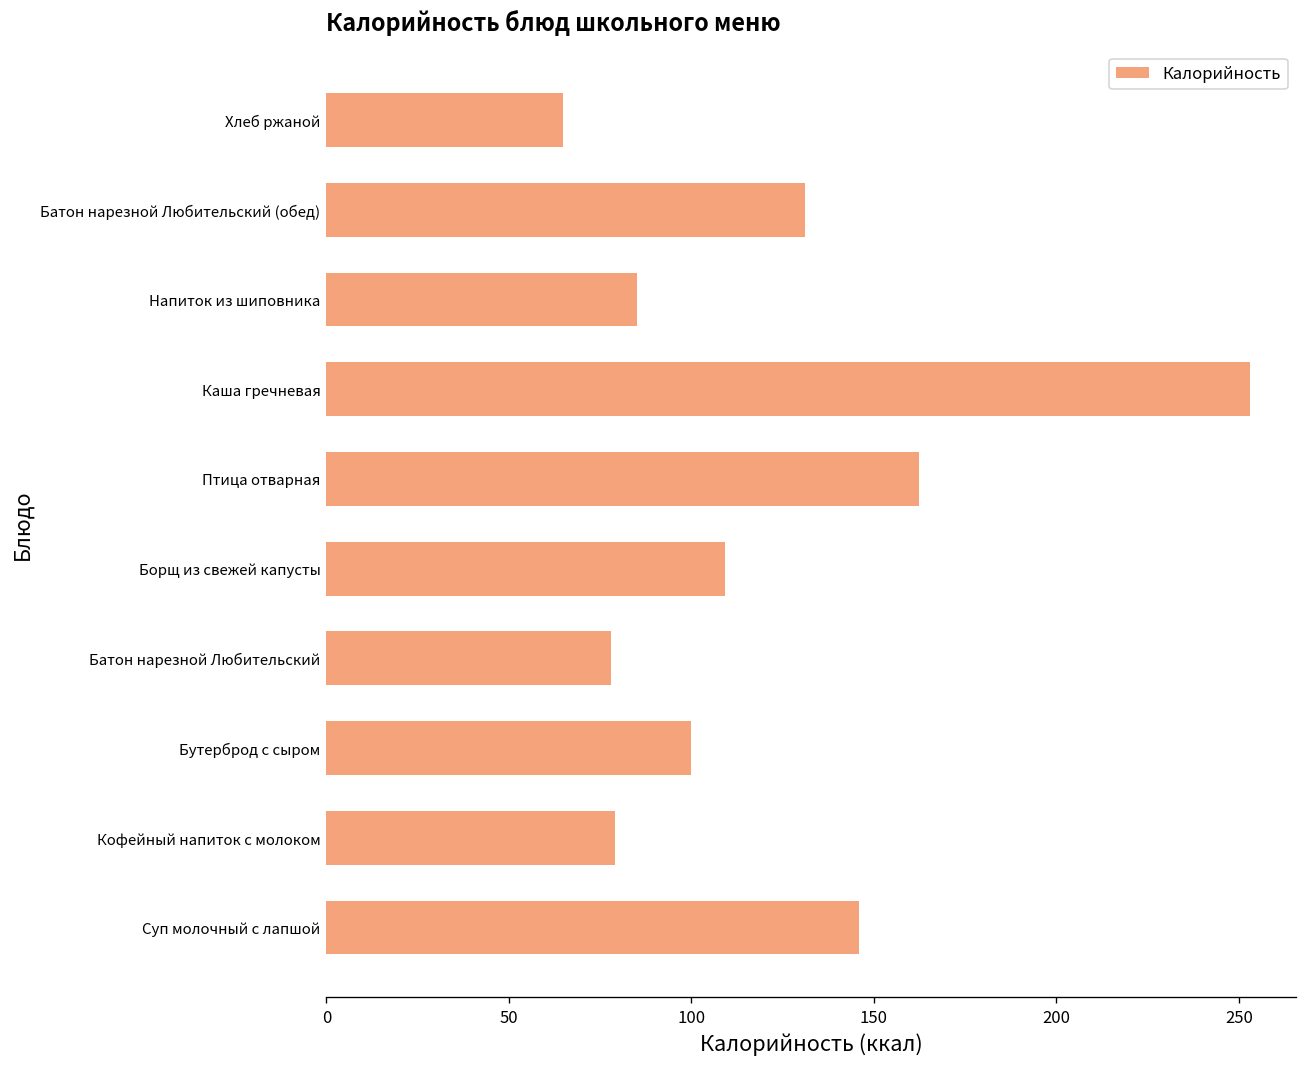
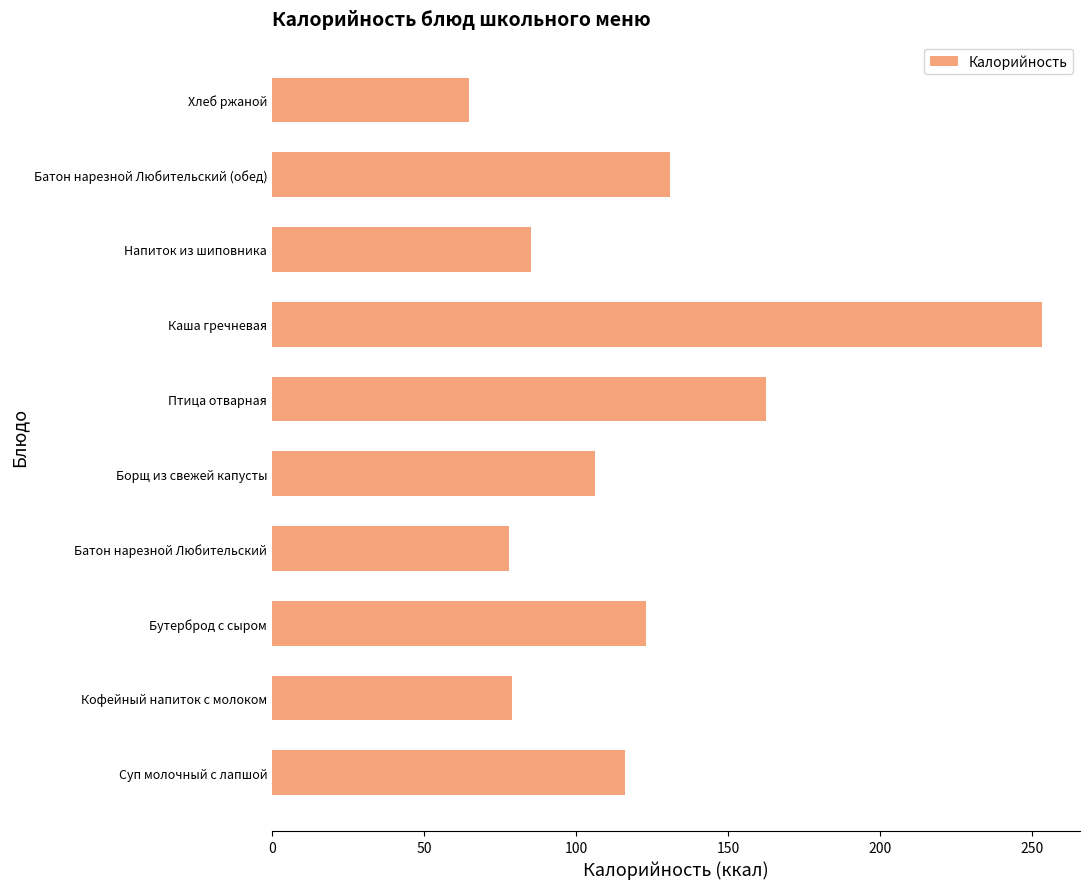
  {
    "Хлеб ржаной": 65,
    "Батон нарезной Любительский (обед)": 131,
    "Напиток из шиповника": 85,
    "Каша гречневая": 253,
    "Птица отварная": 162,
-   "Борщ из свежей капусты": 109,
+   "Борщ из свежей капусты": 106,
    "Батон нарезной Любительский": 78,
-   "Бутерброд с сыром": 100,
+   "Бутерброд с сыром": 123,
    "Кофейный напиток с молоком": 79,
-   "Суп молочный с лапшой": 146
+   "Суп молочный с лапшой": 116
  }
